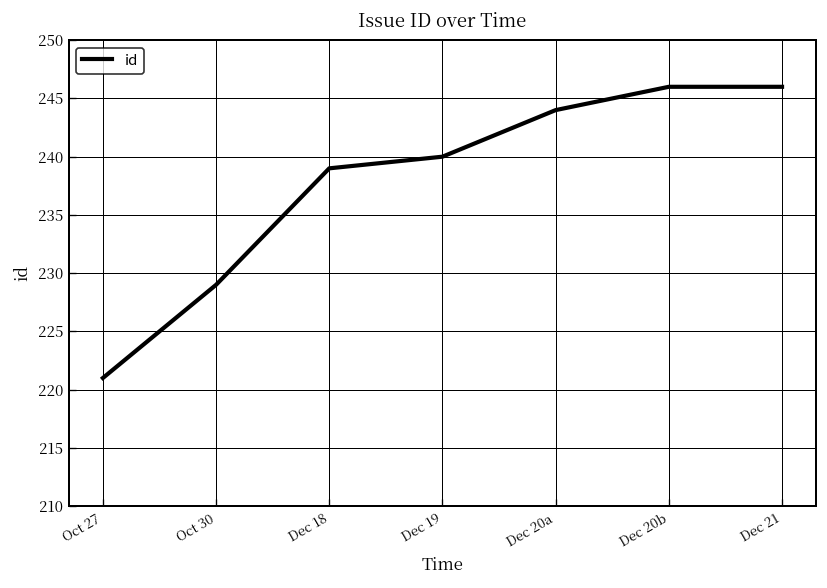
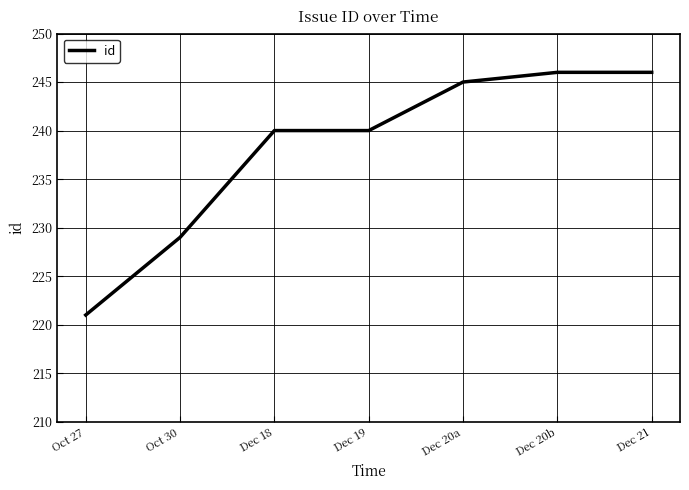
  {
    "Oct 27": 221,
    "Oct 30": 229,
-   "Dec 18": 239,
+   "Dec 18": 240,
    "Dec 19": 240,
-   "Dec 20a": 244,
+   "Dec 20a": 245,
    "Dec 20b": 246,
    "Dec 21": 246
  }
